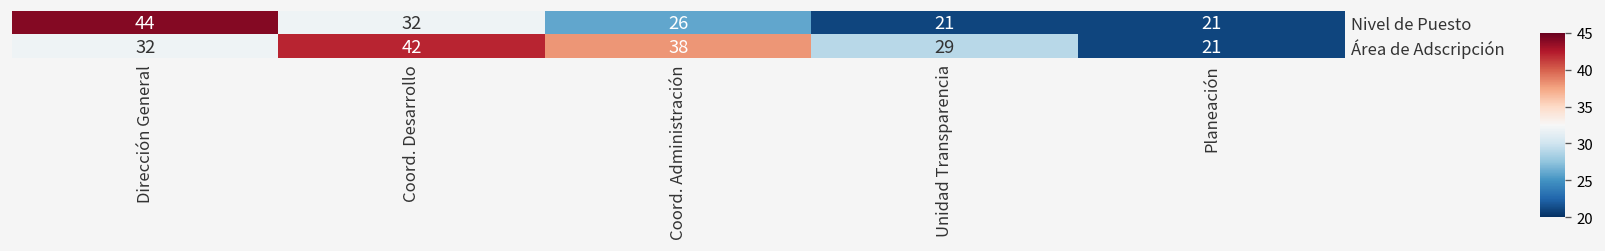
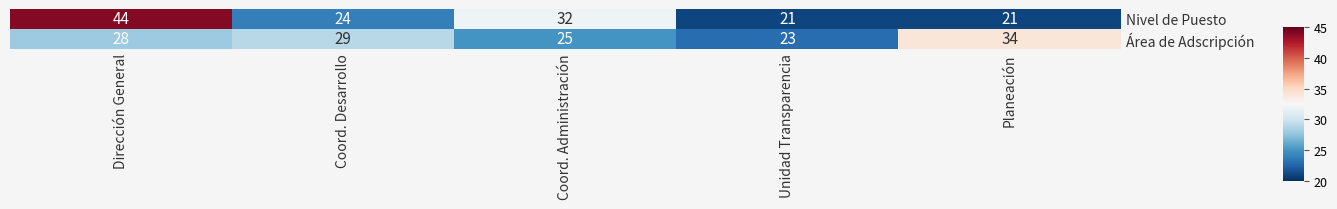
  {
    "Nivel de Puesto": {
      "Dirección General": 44,
-     "Coord. Desarrollo": 32,
-     "Coord. Administración": 26,
+     "Coord. Desarrollo": 24,
+     "Coord. Administración": 32,
      "Unidad Transparencia": 21,
      "Planeación": 21
    },
    "Área de Adscripción": {
-     "Dirección General": 32,
-     "Coord. Desarrollo": 42,
-     "Coord. Administración": 38,
-     "Unidad Transparencia": 29,
-     "Planeación": 21
+     "Dirección General": 28,
+     "Coord. Desarrollo": 29,
+     "Coord. Administración": 25,
+     "Unidad Transparencia": 23,
+     "Planeación": 34
    }
  }
